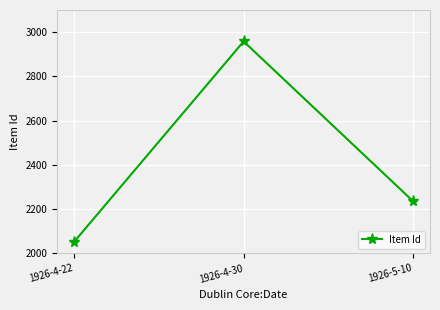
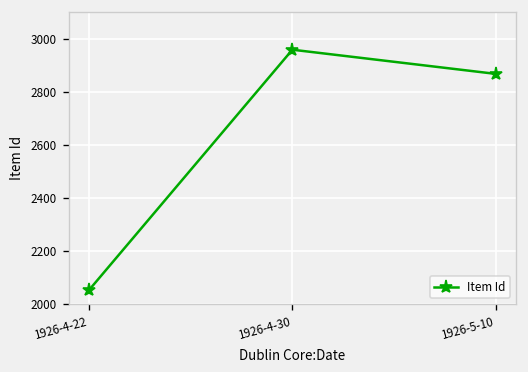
  {
    "1926-4-22": 2050,
    "1926-4-30": 2960,
-   "1926-5-10": 2240
+   "1926-5-10": 2870
  }
